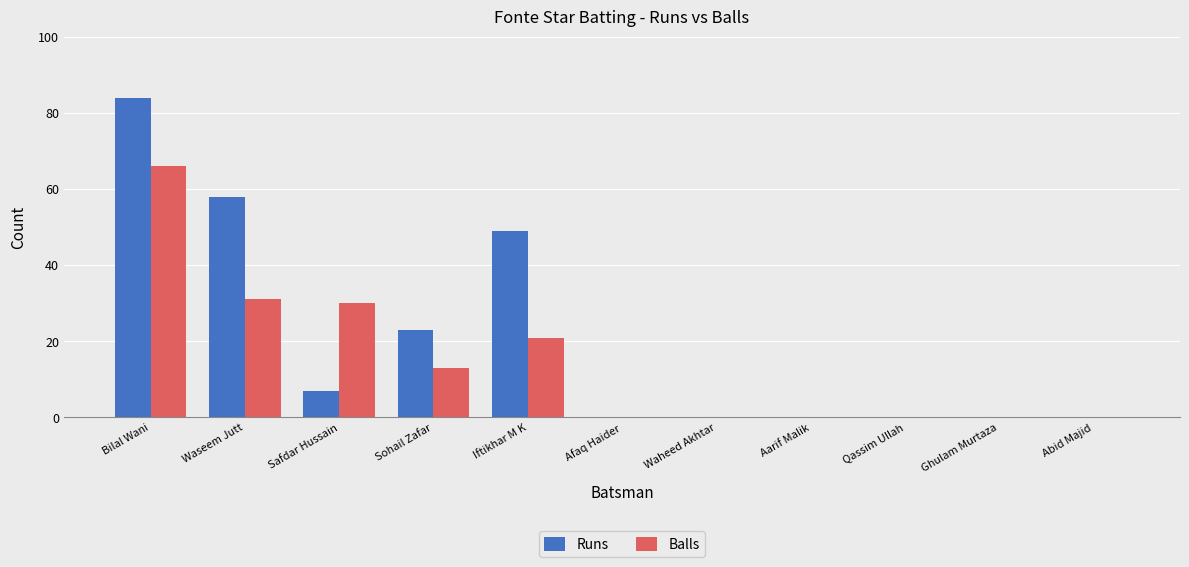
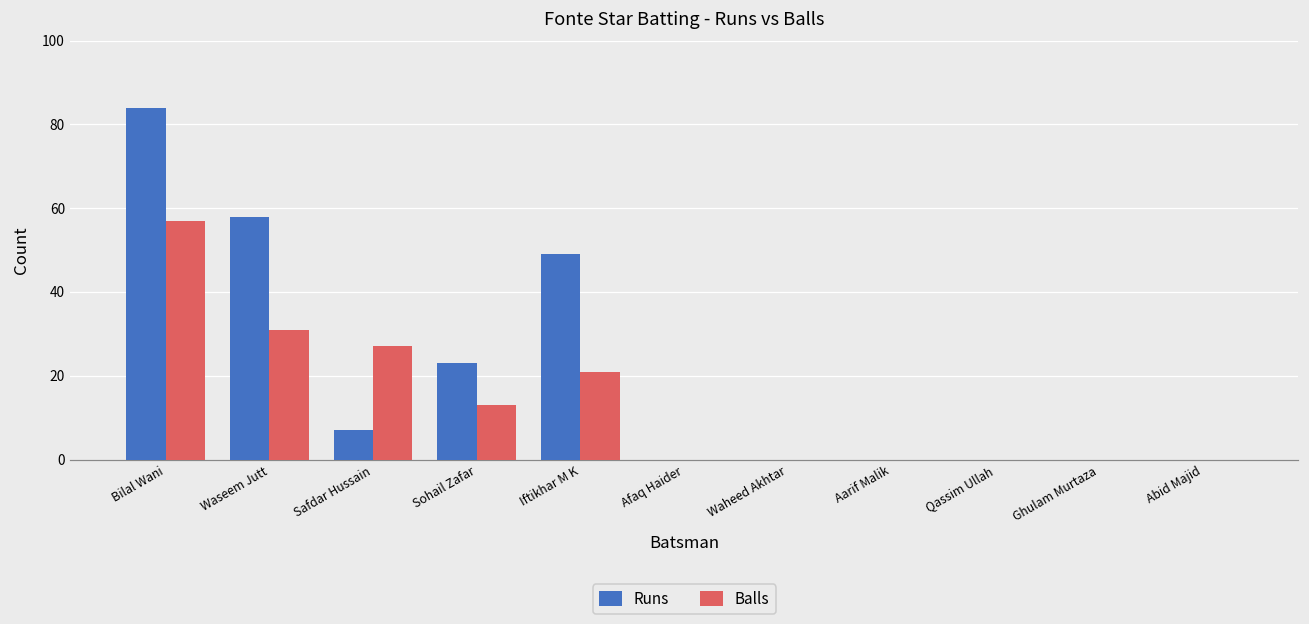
  {
    "Runs": {
      "Bilal Wani": 84,
      "Waseem Jutt": 58,
      "Safdar Hussain": 7,
      "Sohail Zafar": 23,
      "Iftikhar M K": 49,
      "Afaq Haider": 0,
      "Waheed Akhtar": 0,
      "Aarif Malik": 0,
      "Qassim Ullah": 0,
      "Ghulam Murtaza": 0,
      "Abid Majid": 0
    },
    "Balls": {
-     "Bilal Wani": 66,
+     "Bilal Wani": 57,
      "Waseem Jutt": 31,
-     "Safdar Hussain": 30,
+     "Safdar Hussain": 27,
      "Sohail Zafar": 13,
      "Iftikhar M K": 21,
      "Afaq Haider": 0,
      "Waheed Akhtar": 0,
      "Aarif Malik": 0,
      "Qassim Ullah": 0,
      "Ghulam Murtaza": 0,
      "Abid Majid": 0
    }
  }
